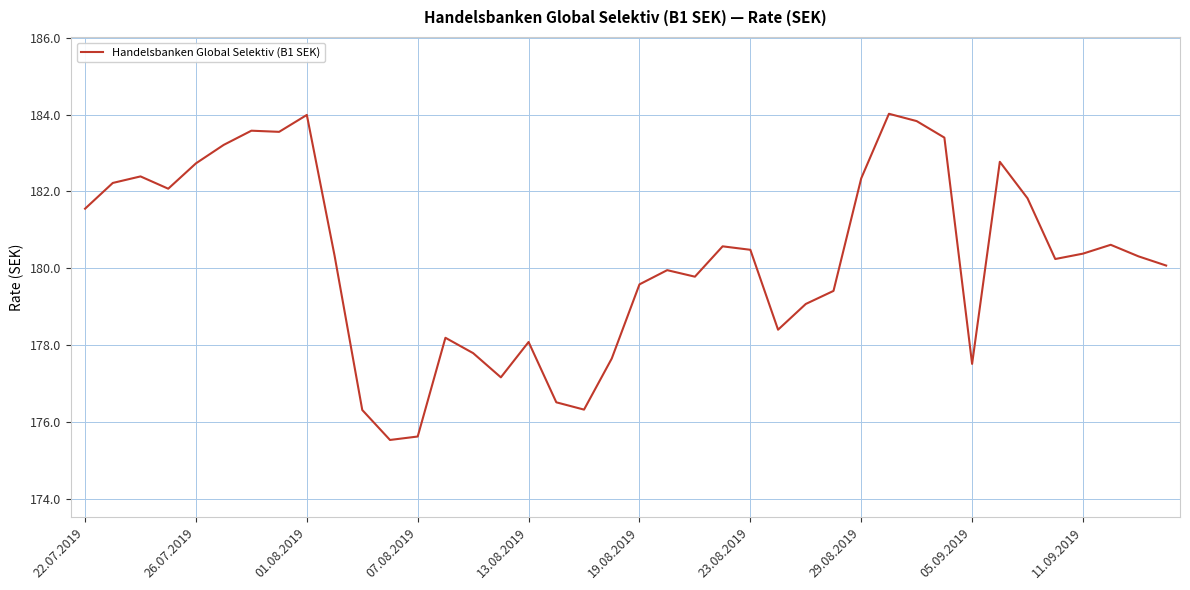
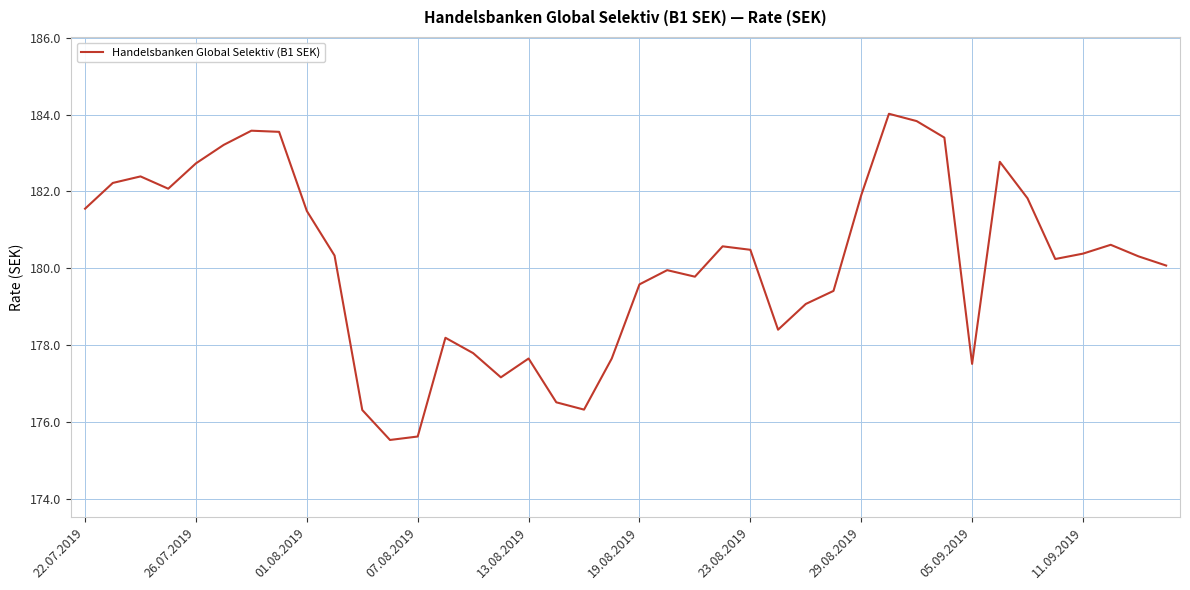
  {
    "22.07.2019": 181.6,
    "26.07.2019": 182.7,
-   "01.08.2019": 184.0,
+   "01.08.2019": 181.5,
    "07.08.2019": 175.6,
-   "13.08.2019": 178.1,
+   "13.08.2019": 177.7,
    "19.08.2019": 179.6,
    "23.08.2019": 180.5,
-   "29.08.2019": 182.3,
+   "29.08.2019": 181.9,
    "05.09.2019": 177.5,
    "11.09.2019": 180.4
  }
